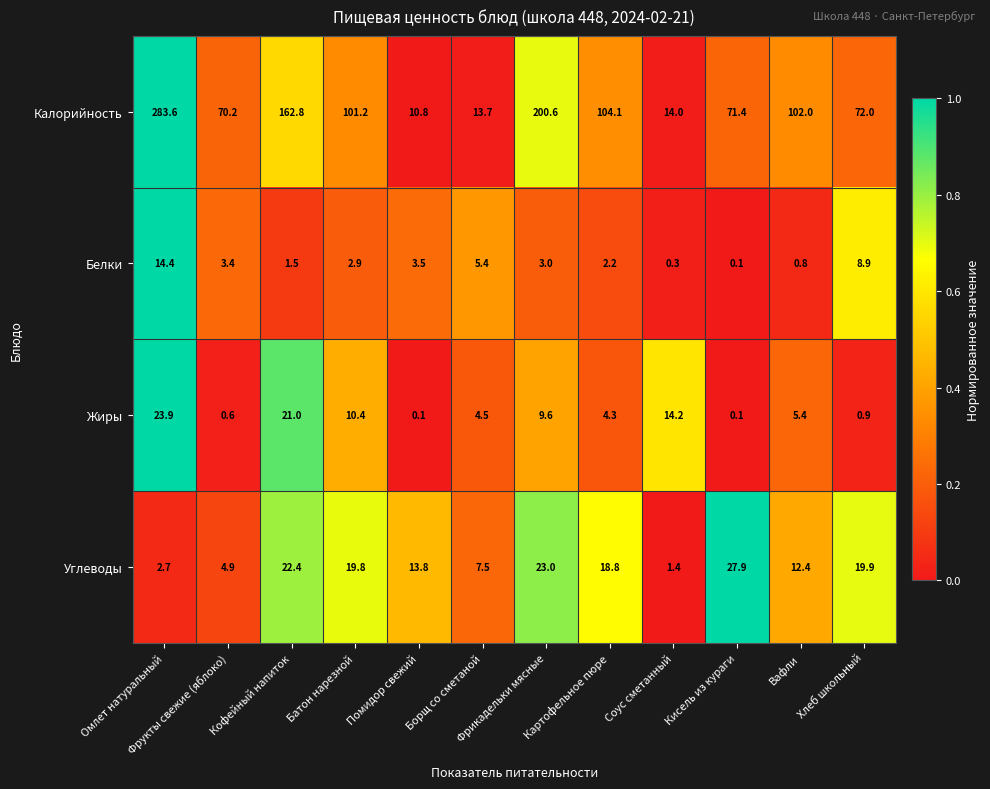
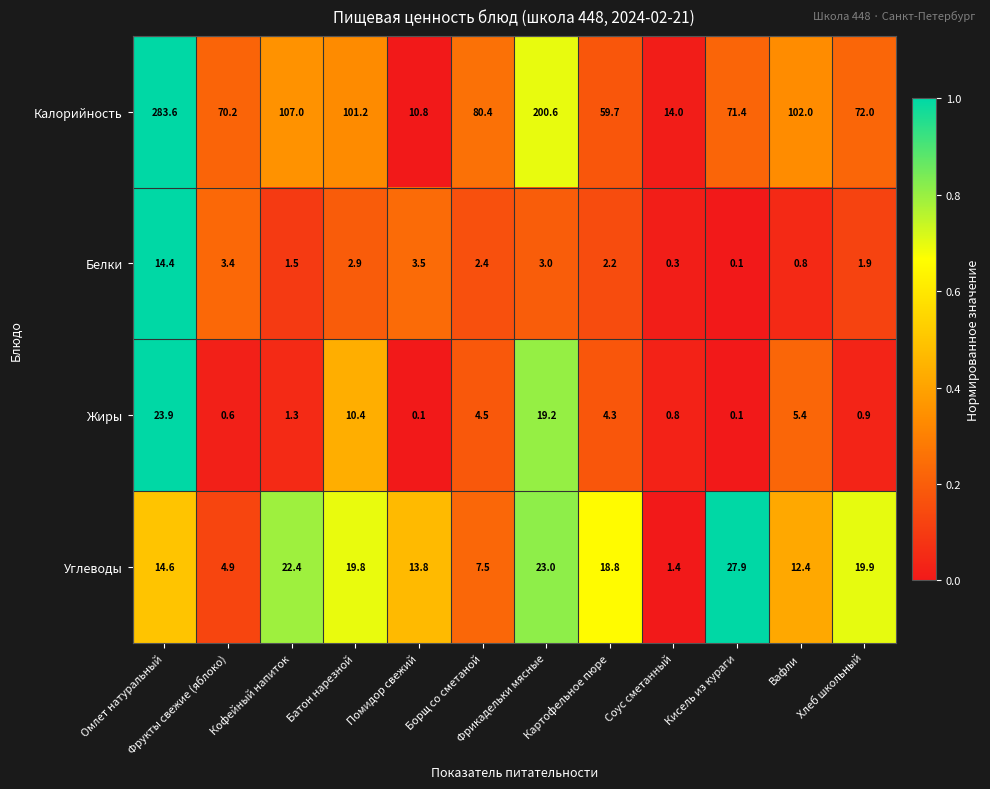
  {
    "Калорийность": {
      "Омлет натуральный": 283.6,
      "Фрукты свежие (яблоко)": 70.2,
-     "Кофейный напиток": 162.8,
+     "Кофейный напиток": 107.0,
      "Батон нарезной": 101.2,
      "Помидор свежий": 10.8,
-     "Борщ со сметаной": 13.7,
+     "Борщ со сметаной": 80.4,
      "Фрикадельки мясные": 200.6,
-     "Картофельное пюре": 104.1,
+     "Картофельное пюре": 59.7,
      "Соус сметанный": 14.0,
      "Кисель из кураги": 71.4,
      "Вафли": 102.0,
      "Хлеб школьный": 72.0
    },
    "Белки": {
      "Омлет натуральный": 14.4,
      "Фрукты свежие (яблоко)": 3.4,
      "Кофейный напиток": 1.5,
      "Батон нарезной": 2.9,
      "Помидор свежий": 3.5,
-     "Борщ со сметаной": 5.4,
+     "Борщ со сметаной": 2.4,
      "Фрикадельки мясные": 3.0,
      "Картофельное пюре": 2.2,
      "Соус сметанный": 0.3,
      "Кисель из кураги": 0.1,
      "Вафли": 0.8,
-     "Хлеб школьный": 8.9
+     "Хлеб школьный": 1.9
    },
    "Жиры": {
      "Омлет натуральный": 23.9,
      "Фрукты свежие (яблоко)": 0.6,
-     "Кофейный напиток": 21.0,
+     "Кофейный напиток": 1.3,
      "Батон нарезной": 10.4,
      "Помидор свежий": 0.1,
      "Борщ со сметаной": 4.5,
-     "Фрикадельки мясные": 9.6,
+     "Фрикадельки мясные": 19.2,
      "Картофельное пюре": 4.3,
-     "Соус сметанный": 14.2,
+     "Соус сметанный": 0.8,
      "Кисель из кураги": 0.1,
      "Вафли": 5.4,
      "Хлеб школьный": 0.9
    },
    "Углеводы": {
-     "Омлет натуральный": 2.7,
+     "Омлет натуральный": 14.6,
      "Фрукты свежие (яблоко)": 4.9,
      "Кофейный напиток": 22.4,
      "Батон нарезной": 19.8,
      "Помидор свежий": 13.8,
      "Борщ со сметаной": 7.5,
      "Фрикадельки мясные": 23.0,
      "Картофельное пюре": 18.8,
      "Соус сметанный": 1.4,
      "Кисель из кураги": 27.9,
      "Вафли": 12.4,
      "Хлеб школьный": 19.9
    }
  }
